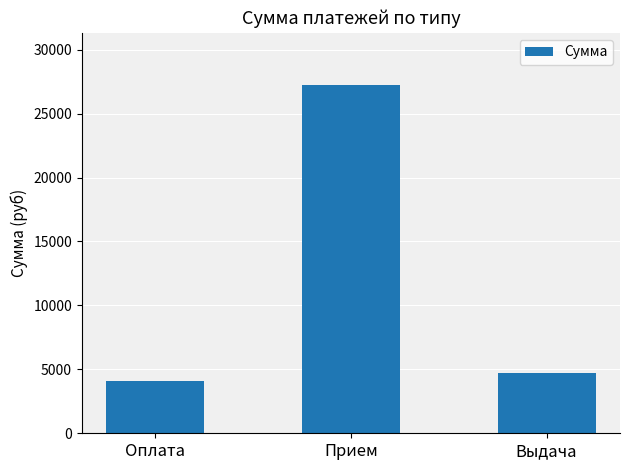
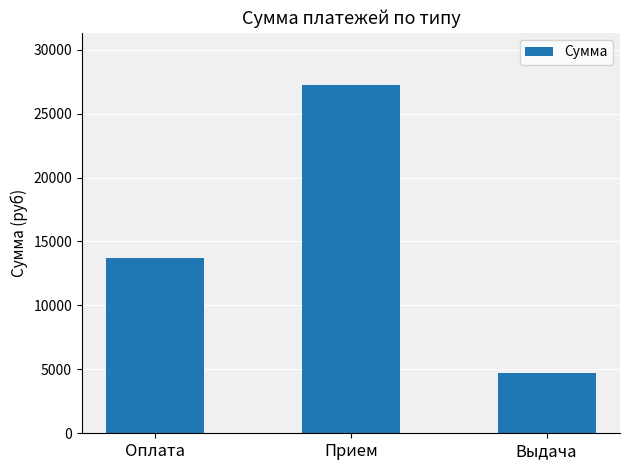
  {
-   "Оплата": 4100,
+   "Оплата": 13700,
    "Прием": 27200,
    "Выдача": 4700
  }
